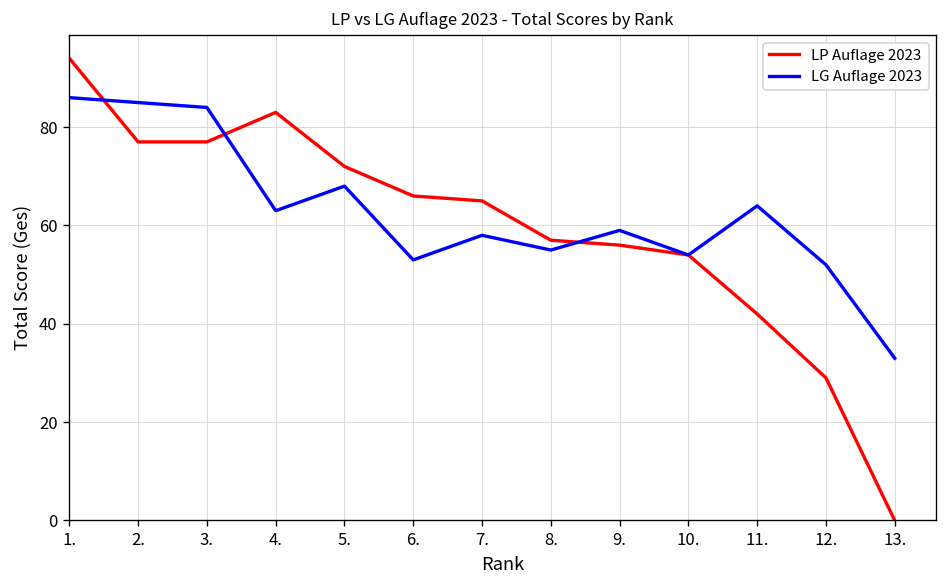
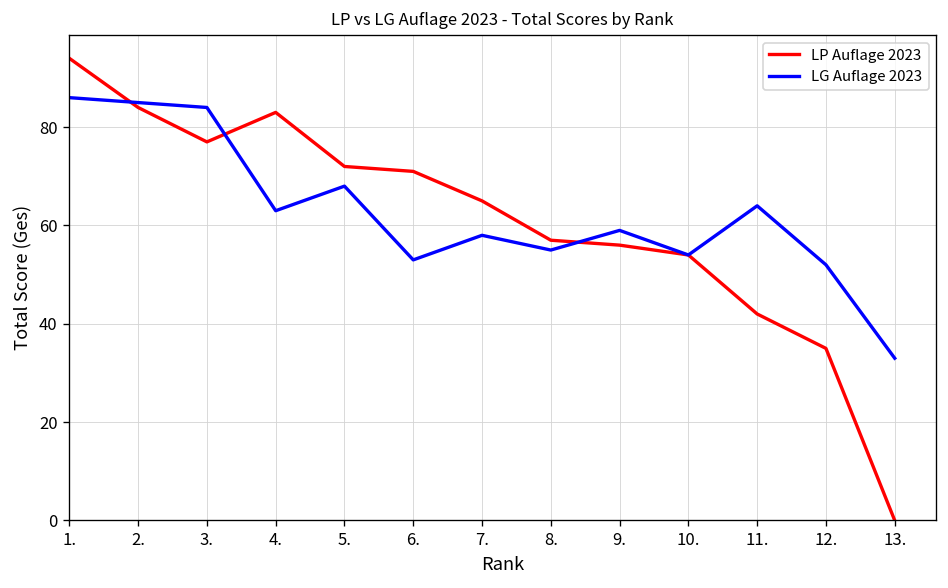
  {
    "LP Auflage 2023": {
      "1.": 94,
-     "2.": 77,
+     "2.": 84,
      "3.": 77,
      "4.": 83,
      "5.": 72,
-     "6.": 66,
+     "6.": 71,
      "7.": 65,
      "8.": 57,
      "9.": 56,
      "11.": 42,
-     "12.": 29,
+     "12.": 35,
      "13.": 0
    },
    "LG Auflage 2023": {
      "1.": 86,
      "2.": 85,
      "3.": 84,
      "4.": 63,
      "5.": 68,
      "6.": 53,
      "7.": 58,
      "8.": 55,
      "9.": 59,
      "11.": 64,
      "12.": 52,
      "13.": 33
    }
  }
